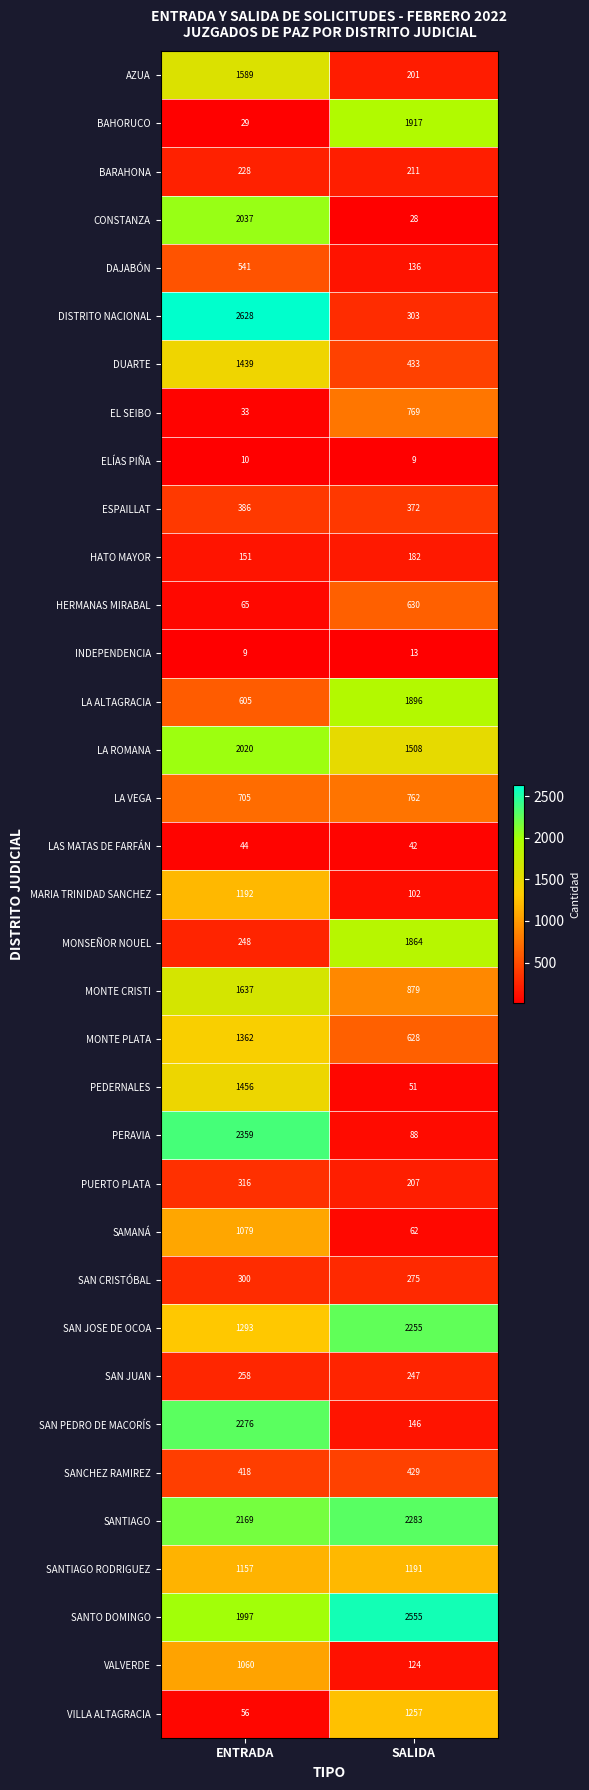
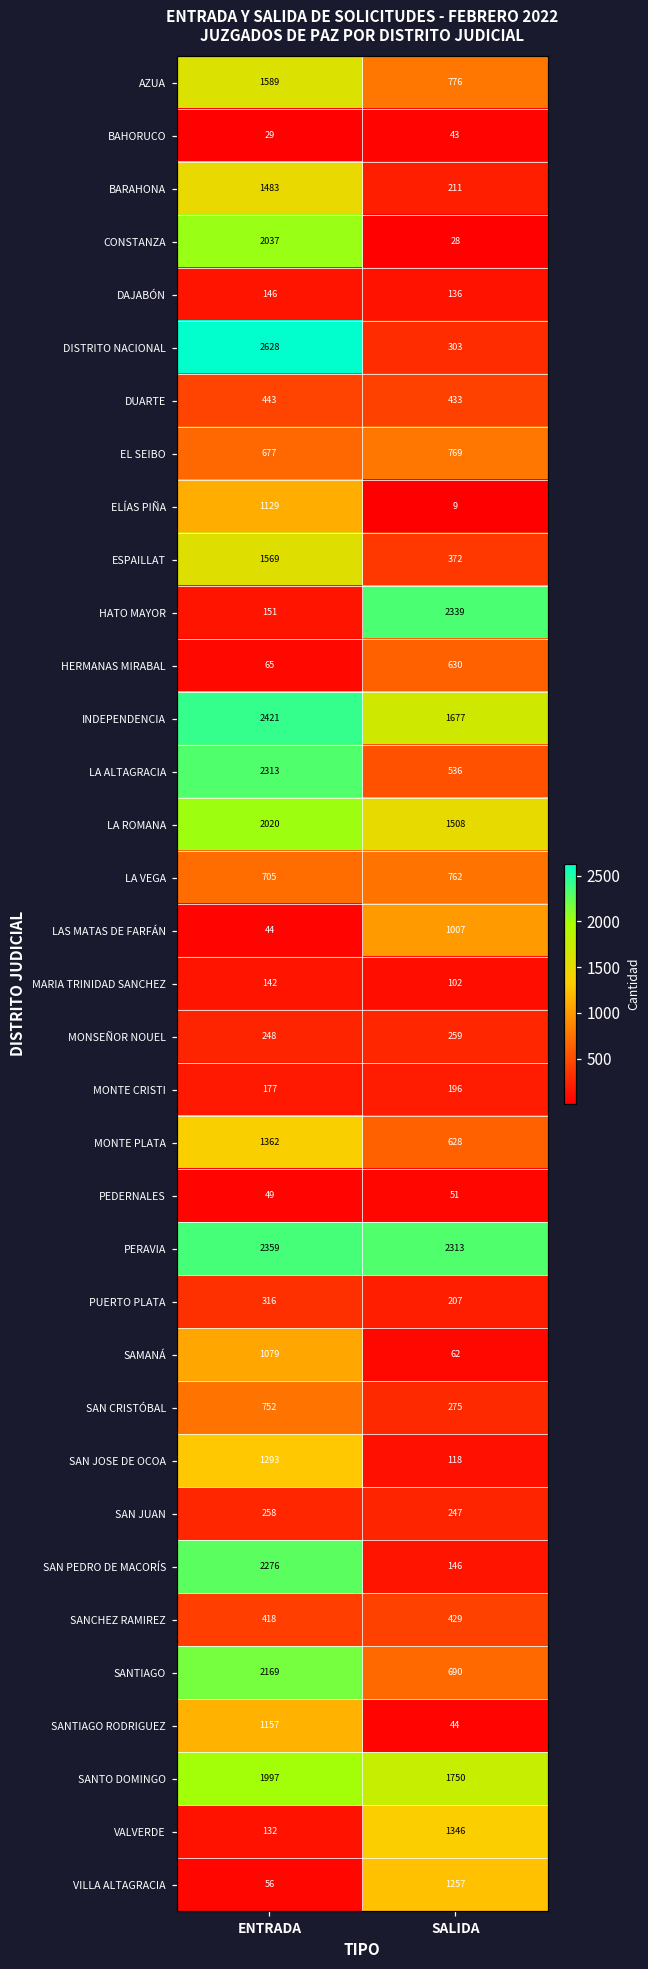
  {
    "AZUA": {
      "ENTRADA": 1589,
-     "SALIDA": 201
+     "SALIDA": 776
    },
    "BAHORUCO": {
      "ENTRADA": 29,
-     "SALIDA": 1917
+     "SALIDA": 43
    },
    "BARAHONA": {
-     "ENTRADA": 228,
+     "ENTRADA": 1483,
      "SALIDA": 211
    },
    "CONSTANZA": {
      "ENTRADA": 2037,
      "SALIDA": 28
    },
    "DAJABÓN": {
-     "ENTRADA": 541,
+     "ENTRADA": 146,
      "SALIDA": 136
    },
    "DISTRITO NACIONAL": {
      "ENTRADA": 2628,
      "SALIDA": 303
    },
    "DUARTE": {
-     "ENTRADA": 1439,
+     "ENTRADA": 443,
      "SALIDA": 433
    },
    "EL SEIBO": {
-     "ENTRADA": 33,
+     "ENTRADA": 677,
      "SALIDA": 769
    },
    "ELÍAS PIÑA": {
-     "ENTRADA": 10,
+     "ENTRADA": 1129,
      "SALIDA": 9
    },
    "ESPAILLAT": {
-     "ENTRADA": 386,
+     "ENTRADA": 1569,
      "SALIDA": 372
    },
    "HATO MAYOR": {
      "ENTRADA": 151,
-     "SALIDA": 182
+     "SALIDA": 2339
    },
    "HERMANAS MIRABAL": {
      "ENTRADA": 65,
      "SALIDA": 630
    },
    "INDEPENDENCIA": {
-     "ENTRADA": 9,
-     "SALIDA": 13
+     "ENTRADA": 2421,
+     "SALIDA": 1677
    },
    "LA ALTAGRACIA": {
-     "ENTRADA": 605,
-     "SALIDA": 1896
+     "ENTRADA": 2313,
+     "SALIDA": 536
    },
    "LA ROMANA": {
      "ENTRADA": 2020,
      "SALIDA": 1508
    },
    "LA VEGA": {
      "ENTRADA": 705,
      "SALIDA": 762
    },
    "LAS MATAS DE FARFÁN": {
      "ENTRADA": 44,
-     "SALIDA": 42
+     "SALIDA": 1007
    },
    "MARIA TRINIDAD SANCHEZ": {
-     "ENTRADA": 1192,
+     "ENTRADA": 142,
      "SALIDA": 102
    },
    "MONSEÑOR NOUEL": {
      "ENTRADA": 248,
-     "SALIDA": 1864
+     "SALIDA": 259
    },
    "MONTE CRISTI": {
-     "ENTRADA": 1637,
-     "SALIDA": 879
+     "ENTRADA": 177,
+     "SALIDA": 196
    },
    "MONTE PLATA": {
      "ENTRADA": 1362,
      "SALIDA": 628
    },
    "PEDERNALES": {
-     "ENTRADA": 1456,
+     "ENTRADA": 49,
      "SALIDA": 51
    },
    "PERAVIA": {
      "ENTRADA": 2359,
-     "SALIDA": 88
+     "SALIDA": 2313
    },
    "PUERTO PLATA": {
      "ENTRADA": 316,
      "SALIDA": 207
    },
    "SAMANÁ": {
      "ENTRADA": 1079,
      "SALIDA": 62
    },
    "SAN CRISTÓBAL": {
-     "ENTRADA": 300,
+     "ENTRADA": 752,
      "SALIDA": 275
    },
    "SAN JOSE DE OCOA": {
      "ENTRADA": 1293,
-     "SALIDA": 2255
+     "SALIDA": 118
    },
    "SAN JUAN": {
      "ENTRADA": 258,
      "SALIDA": 247
    },
    "SAN PEDRO DE MACORÍS": {
      "ENTRADA": 2276,
      "SALIDA": 146
    },
    "SANCHEZ RAMIREZ": {
      "ENTRADA": 418,
      "SALIDA": 429
    },
    "SANTIAGO": {
      "ENTRADA": 2169,
-     "SALIDA": 2283
+     "SALIDA": 690
    },
    "SANTIAGO RODRIGUEZ": {
      "ENTRADA": 1157,
-     "SALIDA": 1191
+     "SALIDA": 44
    },
    "SANTO DOMINGO": {
      "ENTRADA": 1997,
-     "SALIDA": 2555
+     "SALIDA": 1750
    },
    "VALVERDE": {
-     "ENTRADA": 1060,
-     "SALIDA": 124
+     "ENTRADA": 132,
+     "SALIDA": 1346
    },
    "VILLA ALTAGRACIA": {
      "ENTRADA": 56,
      "SALIDA": 1257
    }
  }
